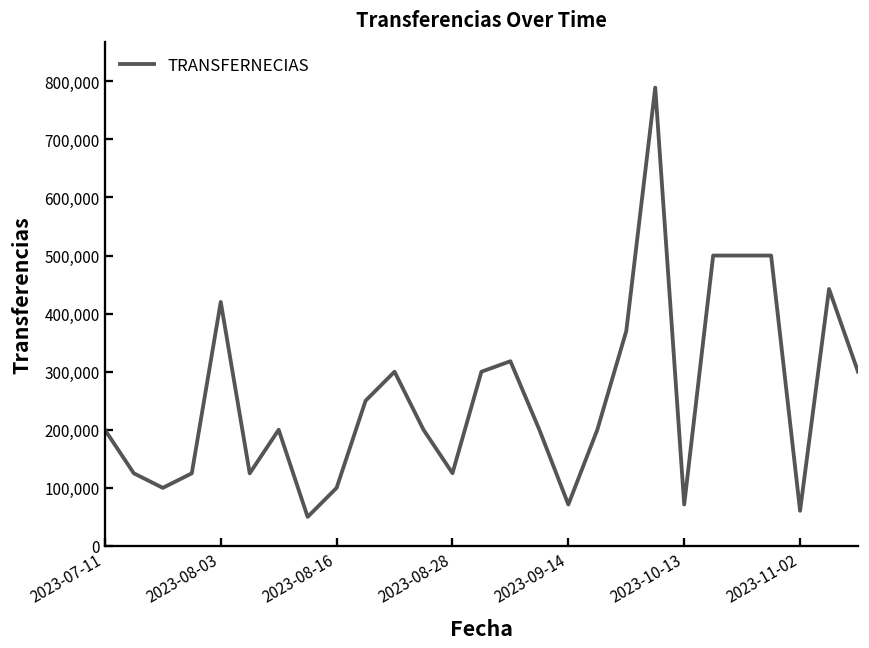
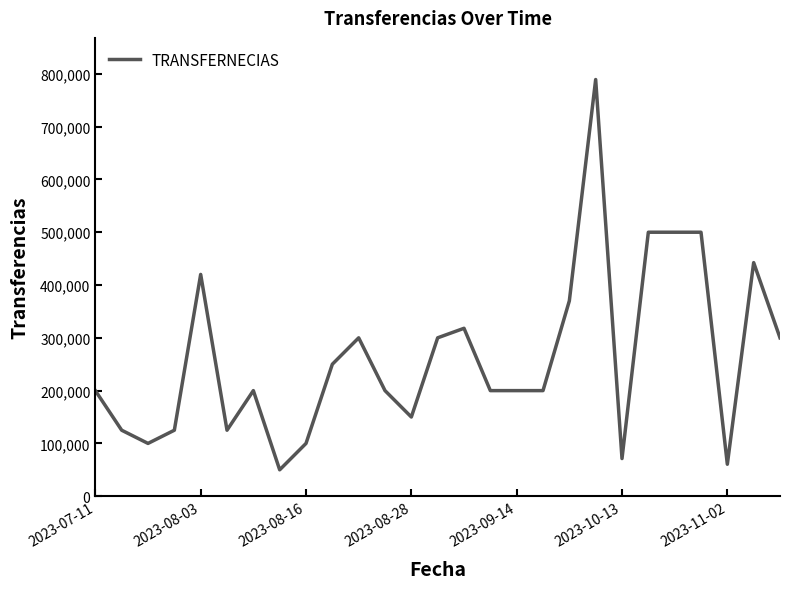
  {
    "2023-07-11": "200,000",
    "2023-08-03": "420,000",
-   "2023-08-28": "130,000",
-   "2023-09-14": "70,000",
+   "2023-08-28": "150,000",
+   "2023-09-14": "200,000",
    "2023-10-13": "70,000",
    "2023-11-02": "60,000"
  }
